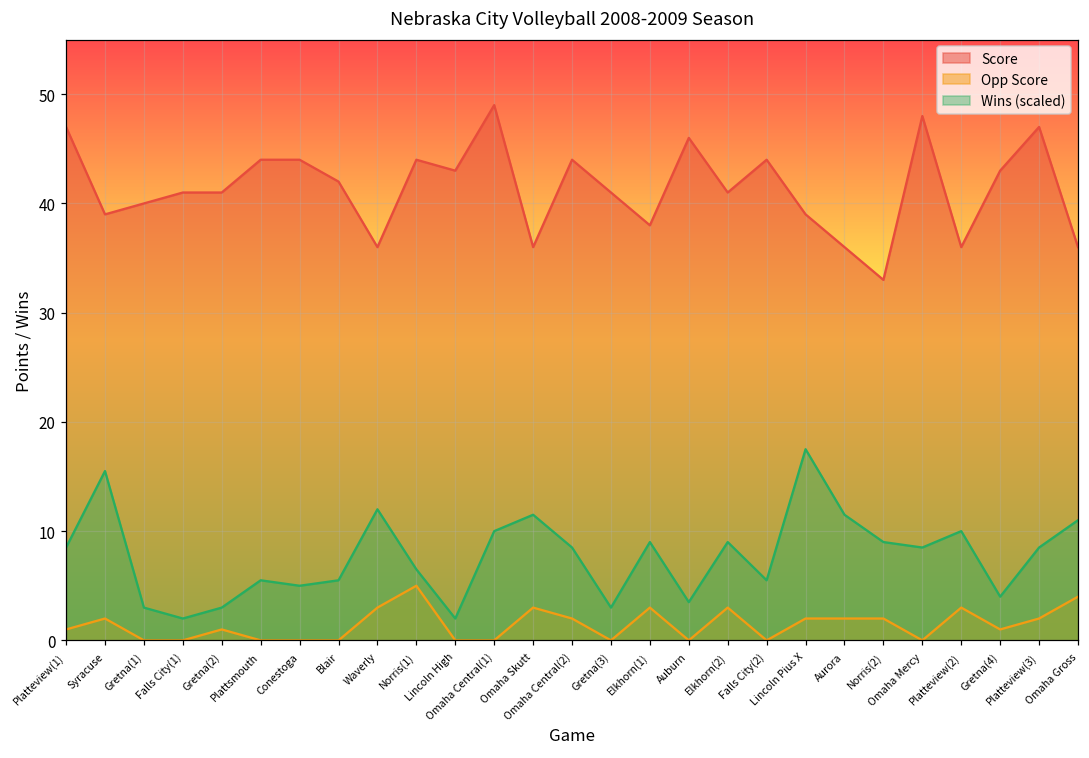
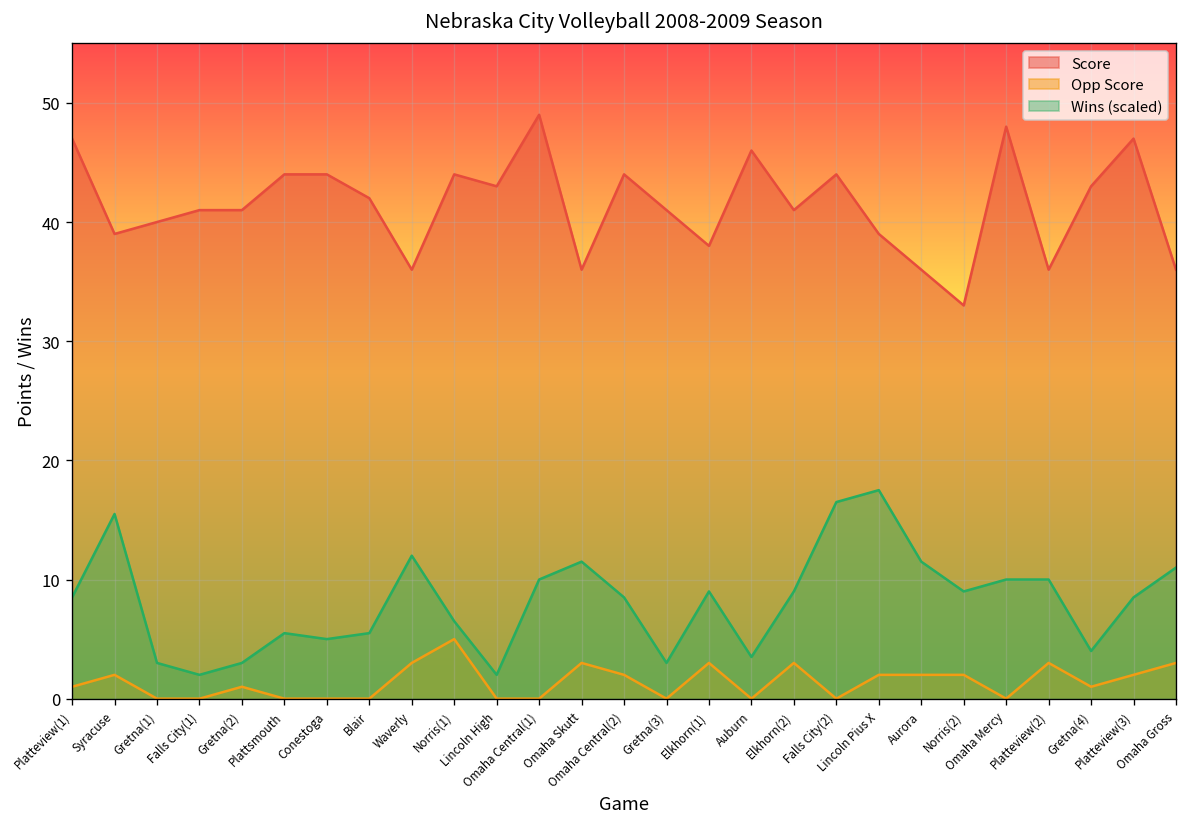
  {
    "Score": {
      "Platteview(1)": 47,
      "Syracuse": 39,
      "Gretna(1)": 40,
      "Falls City(1)": 41,
      "Gretna(2)": 41,
      "Plattsmouth": 44,
      "Conestoga": 44,
      "Blair": 42,
      "Waverly": 36,
      "Norris(1)": 44,
      "Lincoln High": 43,
      "Omaha Central(1)": 49,
      "Omaha Skutt": 36,
      "Omaha Central(2)": 44,
      "Gretna(3)": 41,
      "Elkhorn(1)": 38,
      "Auburn": 46,
      "Elkhorn(2)": 41,
      "Falls City(2)": 44,
      "Lincoln Pius X": 39,
      "Aurora": 36,
      "Norris(2)": 33,
      "Omaha Mercy": 48,
      "Platteview(2)": 36,
      "Gretna(4)": 43,
      "Platteview(3)": 47,
      "Omaha Gross": 36
    },
    "Opp Score": {
      "Platteview(1)": 1,
      "Syracuse": 2,
      "Gretna(1)": 0,
      "Falls City(1)": 0,
      "Gretna(2)": 1,
      "Plattsmouth": 0,
      "Conestoga": 0,
      "Blair": 0,
      "Waverly": 3,
      "Norris(1)": 5,
      "Lincoln High": 0,
      "Omaha Central(1)": 0,
      "Omaha Skutt": 3,
      "Omaha Central(2)": 2,
      "Gretna(3)": 0,
      "Elkhorn(1)": 3,
      "Auburn": 0,
      "Elkhorn(2)": 3,
      "Falls City(2)": 0,
      "Lincoln Pius X": 2,
      "Aurora": 2,
      "Norris(2)": 2,
      "Omaha Mercy": 0,
      "Platteview(2)": 3,
      "Gretna(4)": 1,
      "Platteview(3)": 2,
-     "Omaha Gross": 4
+     "Omaha Gross": 3
    },
    "Wins (scaled)": {
      "Platteview(1)": 9,
      "Syracuse": 16,
      "Gretna(1)": 3,
      "Falls City(1)": 2,
      "Gretna(2)": 3,
      "Plattsmouth": 6,
      "Conestoga": 5,
      "Blair": 6,
      "Waverly": 12,
      "Norris(1)": 7,
      "Lincoln High": 2,
      "Omaha Central(1)": 10,
      "Omaha Skutt": 12,
      "Omaha Central(2)": 9,
      "Gretna(3)": 3,
      "Elkhorn(1)": 9,
      "Auburn": 4,
      "Elkhorn(2)": 9,
-     "Falls City(2)": 6,
+     "Falls City(2)": 17,
      "Lincoln Pius X": 18,
      "Aurora": 12,
      "Norris(2)": 9,
-     "Omaha Mercy": 9,
+     "Omaha Mercy": 10,
      "Platteview(2)": 10,
      "Gretna(4)": 4,
      "Platteview(3)": 9,
      "Omaha Gross": 11
    }
  }
